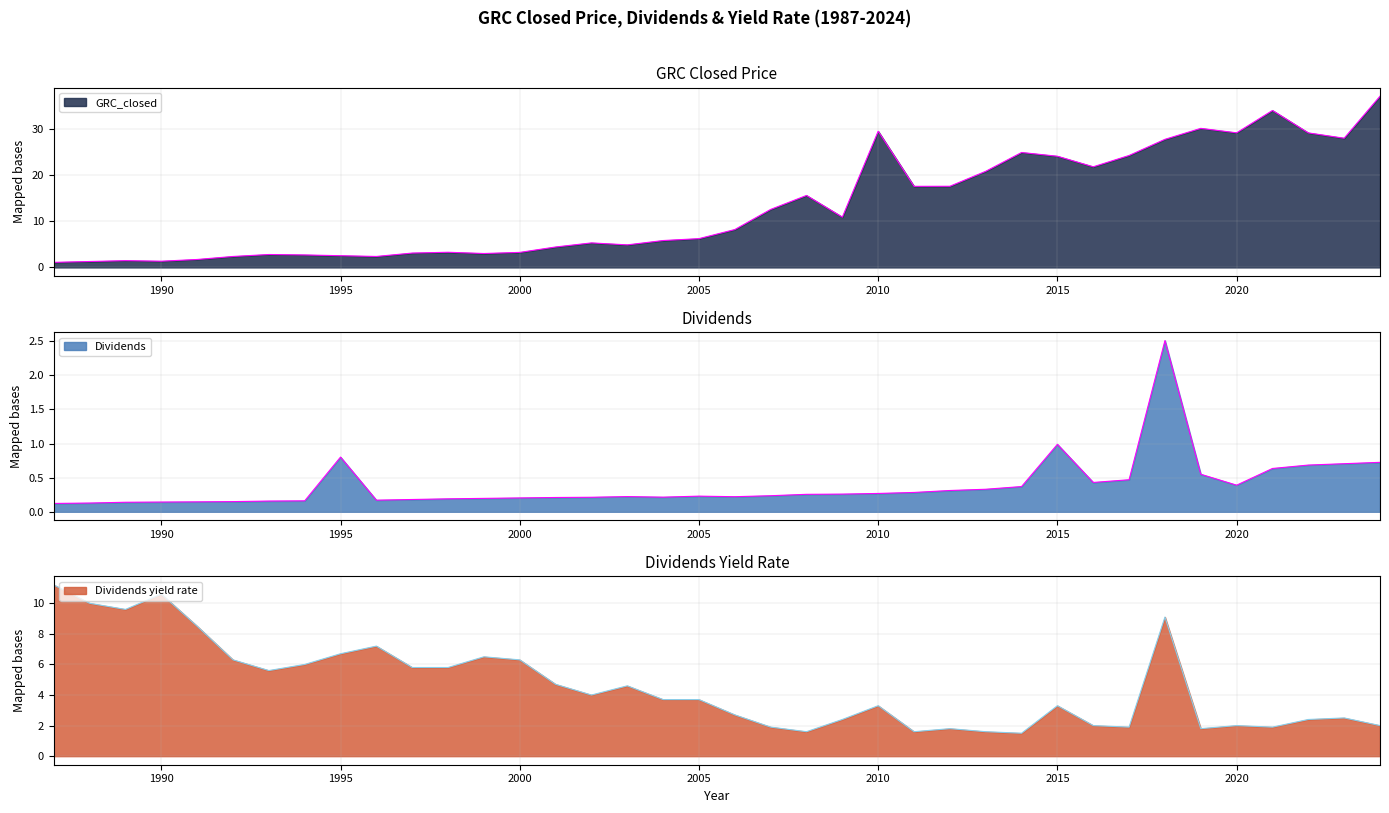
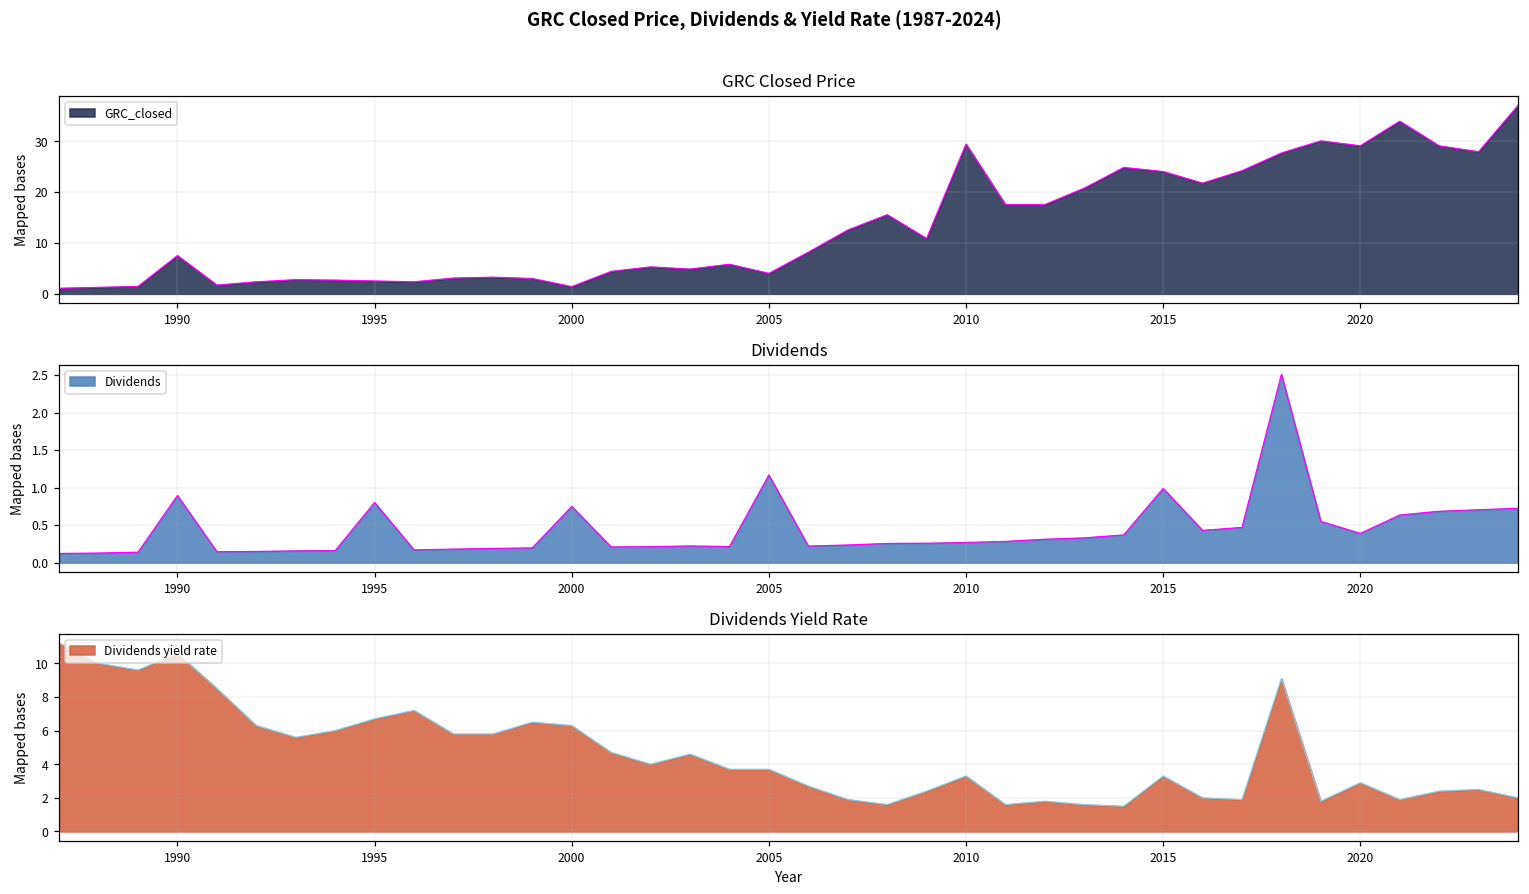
  {
    "GRC Closed Price": {
-     "1990": 1,
+     "1990": 8,
      "1995": 3,
-     "2000": 3,
-     "2005": 6,
+     "2000": 1,
+     "2005": 4,
      "2010": 29,
      "2015": 24,
      "2020": 29
    },
    "Dividends": {
-     "1990": 0.1,
+     "1990": 0.9,
      "1995": 0.8,
-     "2000": 0.2,
-     "2005": 0.2,
+     "2000": 0.7,
+     "2005": 1.2,
      "2010": 0.3,
      "2015": 1.0,
      "2020": 0.4
    },
    "Dividends Yield Rate": {
      "1995": 6.7,
      "2000": 6.3,
      "2005": 3.7,
      "2010": 3.3,
      "2015": 3.3,
-     "2020": 2.0
+     "2020": 2.9
    }
  }
